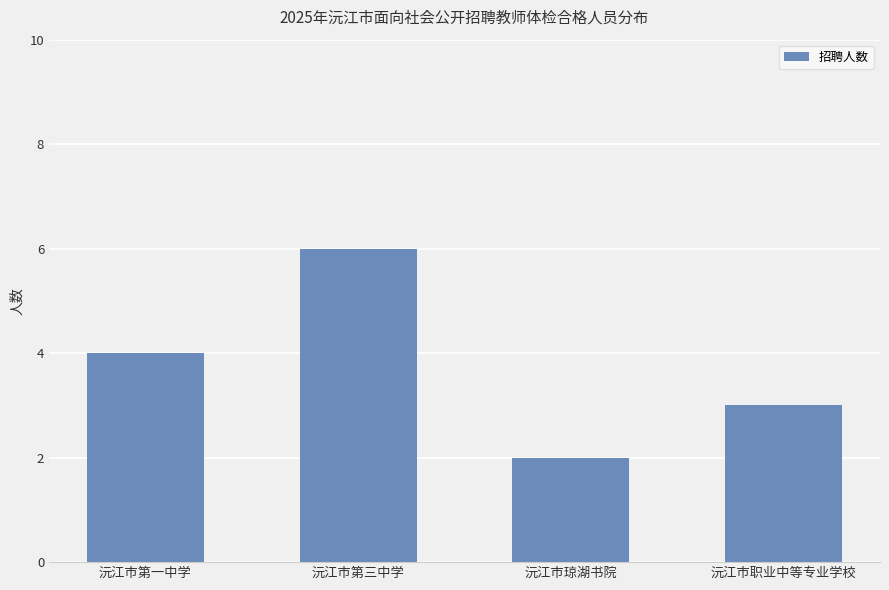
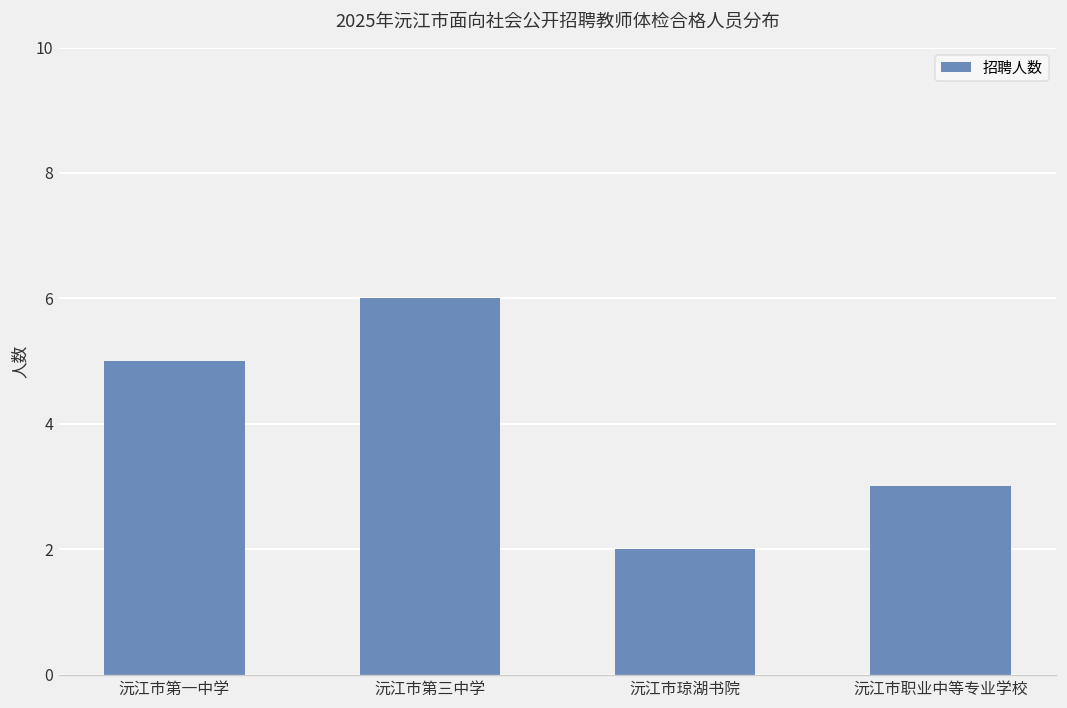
  {
-   "沅江市第一中学": 4,
+   "沅江市第一中学": 5,
    "沅江市第三中学": 6,
    "沅江市琼湖书院": 2,
    "沅江市职业中等专业学校": 3
  }
